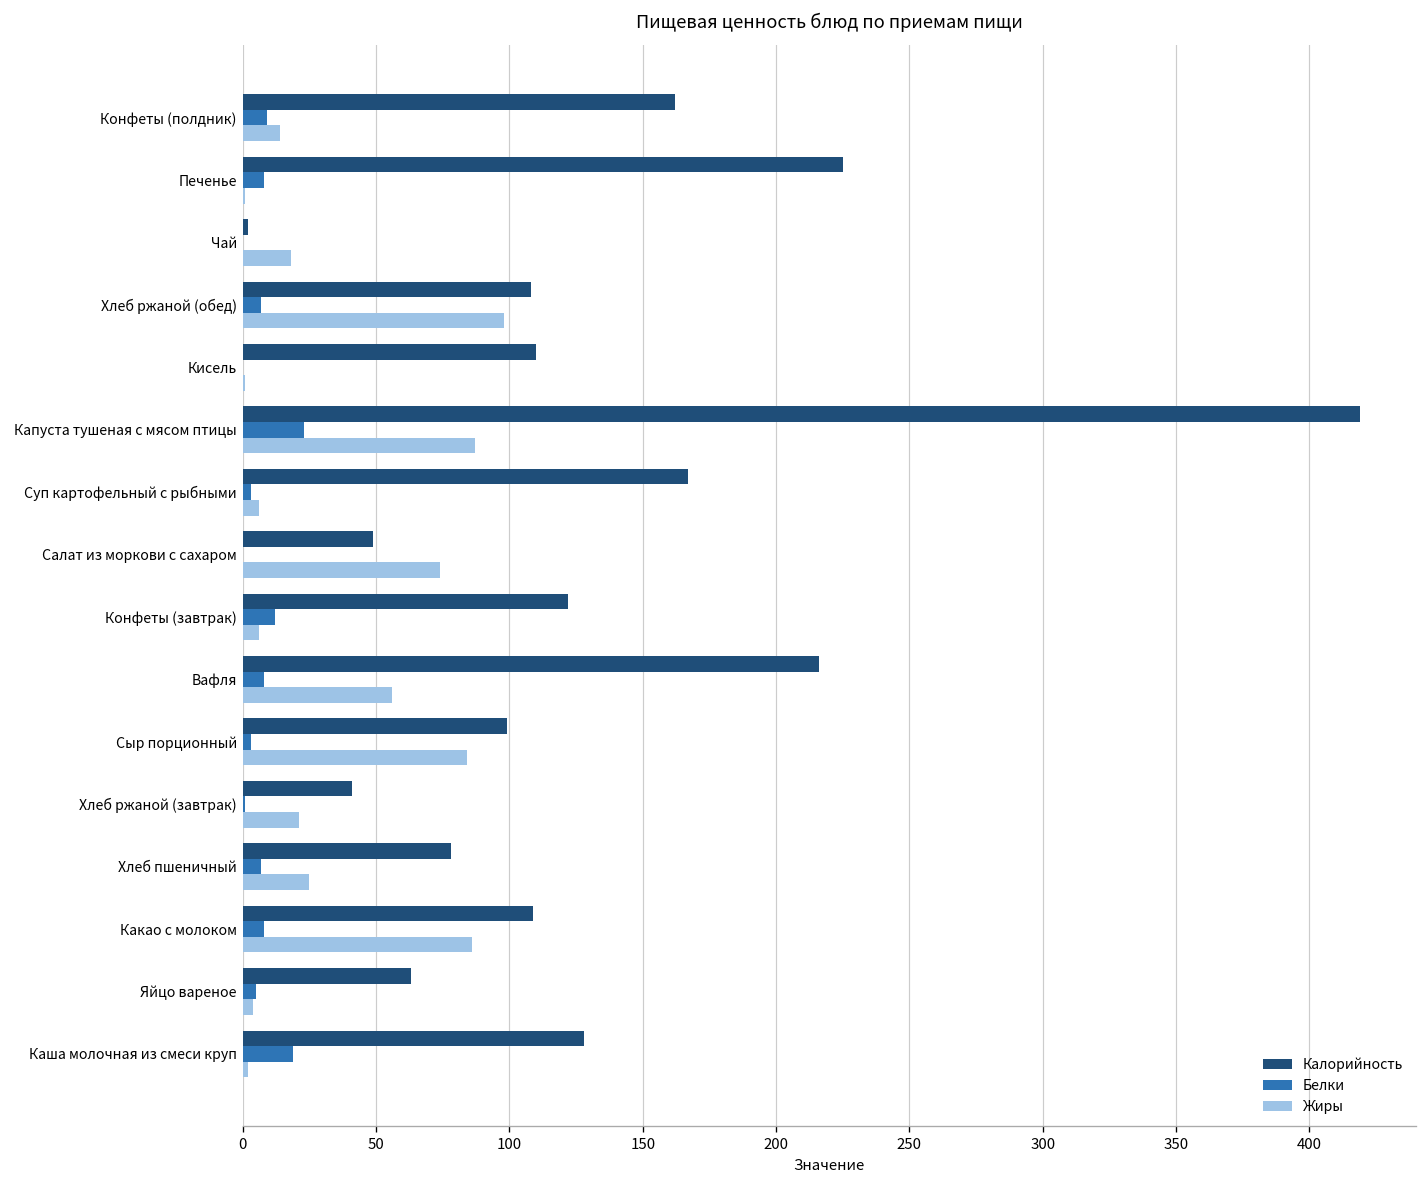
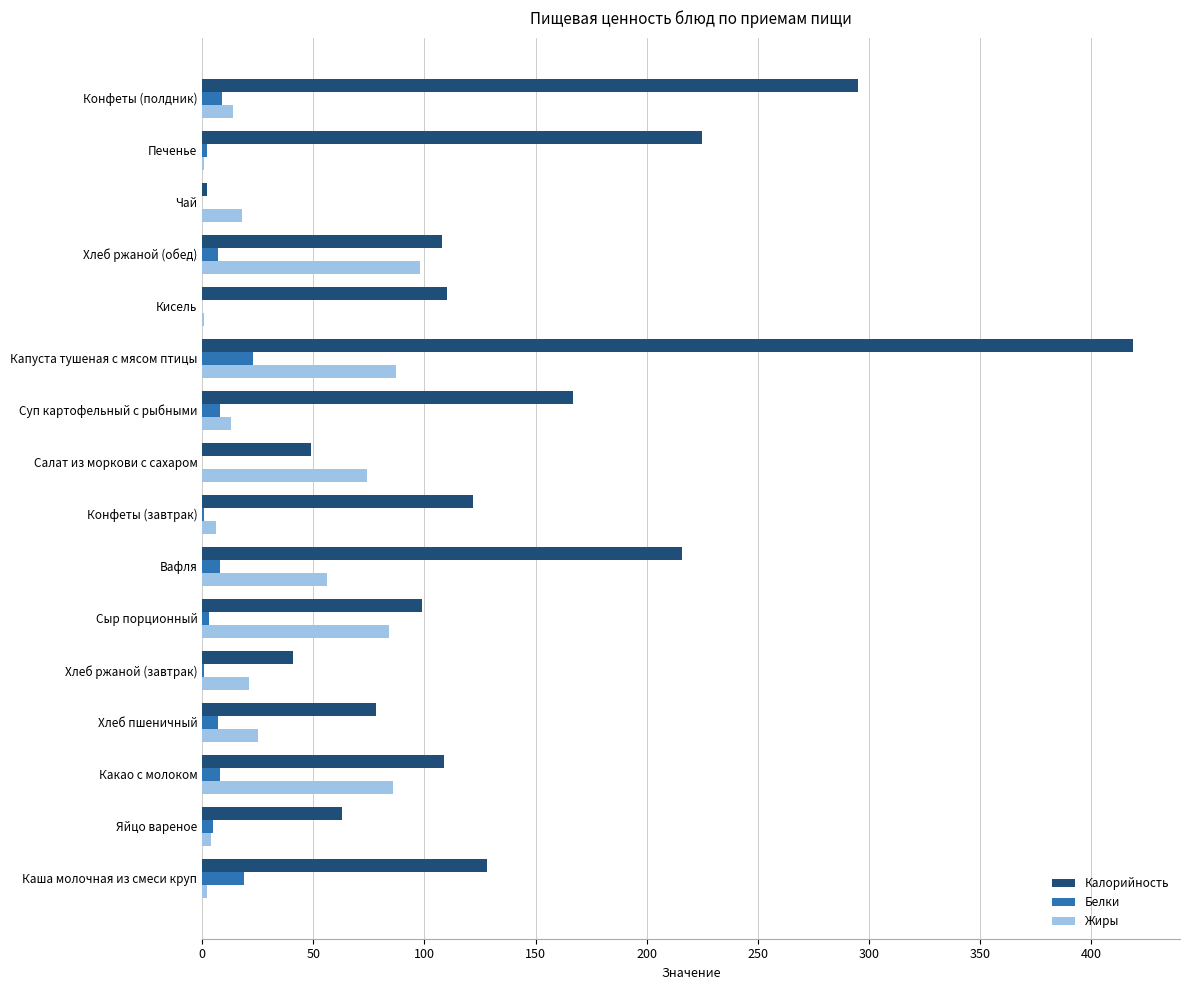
  {
    "Калорийность": {
-     "Конфеты (полдник)": 162,
+     "Конфеты (полдник)": 295,
      "Печенье": 225,
      "Чай": 2,
      "Хлеб ржаной (обед)": 108,
      "Кисель": 110,
      "Капуста тушеная с мясом птицы": 419,
      "Суп картофельный с рыбными": 167,
      "Салат из моркови с сахаром": 49,
      "Конфеты (завтрак)": 122,
      "Вафля": 216,
      "Сыр порционный": 99,
      "Хлеб ржаной (завтрак)": 41,
      "Хлеб пшеничный": 78,
      "Какао с молоком": 109,
      "Яйцо вареное": 63,
      "Каша молочная из смеси круп": 128
    },
    "Белки": {
      "Конфеты (полдник)": 9,
-     "Печенье": 8,
+     "Печенье": 2,
      "Чай": 0,
      "Хлеб ржаной (обед)": 7,
      "Кисель": 0,
      "Капуста тушеная с мясом птицы": 23,
-     "Суп картофельный с рыбными": 3,
+     "Суп картофельный с рыбными": 8,
      "Салат из моркови с сахаром": 0,
-     "Конфеты (завтрак)": 12,
+     "Конфеты (завтрак)": 1,
      "Вафля": 8,
      "Сыр порционный": 3,
      "Хлеб пшеничный": 7,
      "Какао с молоком": 8,
      "Яйцо вареное": 5,
      "Каша молочная из смеси круп": 19
    },
    "Жиры": {
      "Конфеты (полдник)": 14,
      "Чай": 18,
      "Хлеб ржаной (обед)": 98,
      "Капуста тушеная с мясом птицы": 87,
-     "Суп картофельный с рыбными": 6,
+     "Суп картофельный с рыбными": 13,
      "Салат из моркови с сахаром": 74,
      "Конфеты (завтрак)": 6,
      "Вафля": 56,
      "Сыр порционный": 84,
      "Хлеб ржаной (завтрак)": 21,
      "Хлеб пшеничный": 25,
      "Какао с молоком": 86,
      "Яйцо вареное": 4,
      "Каша молочная из смеси круп": 2
    }
  }
